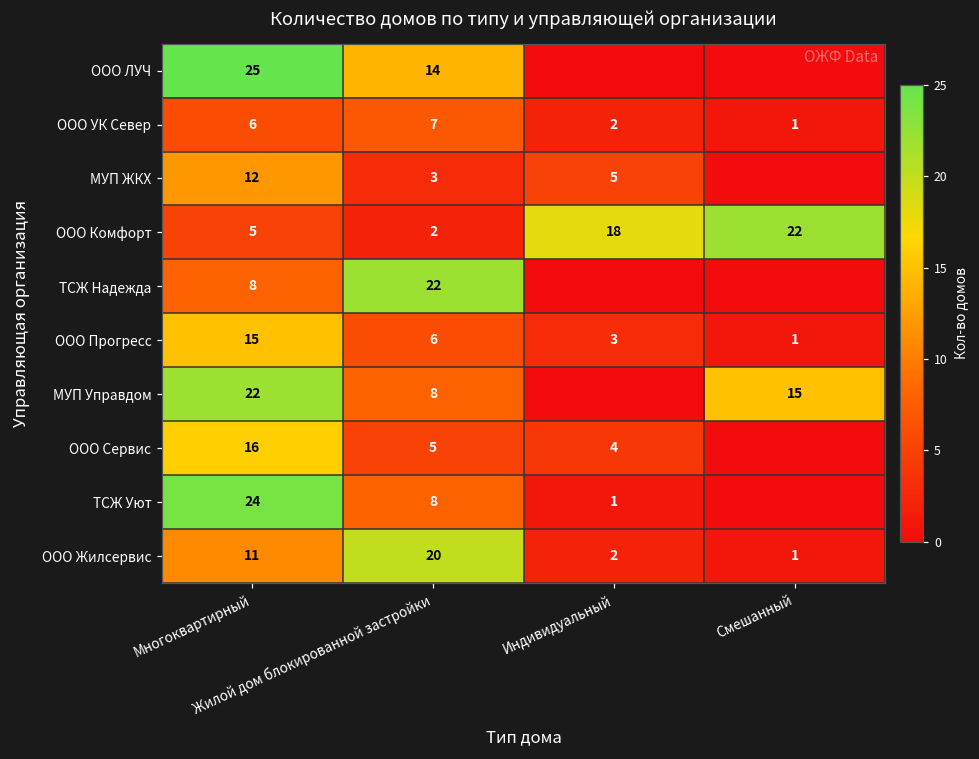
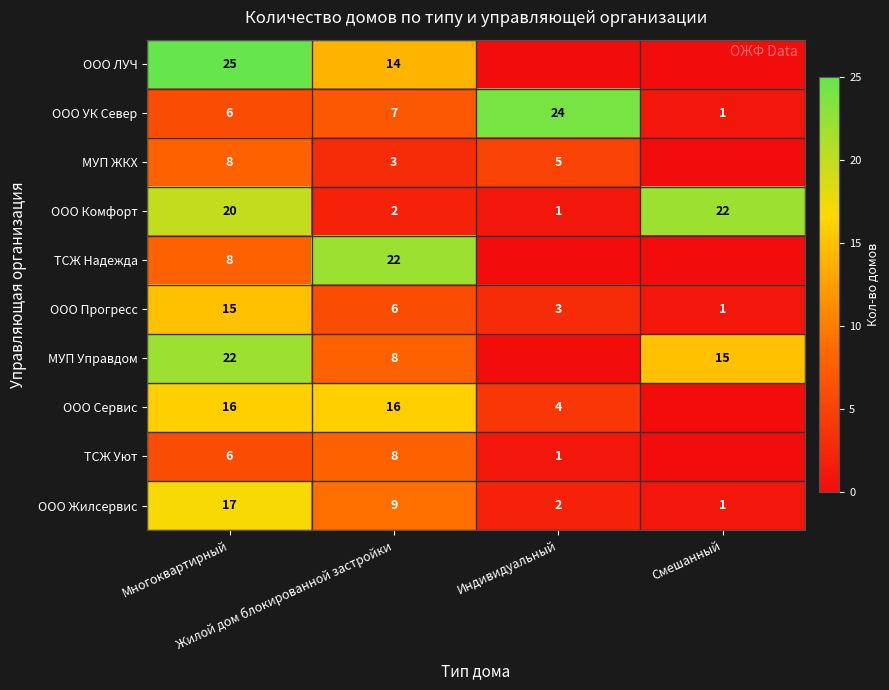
  {
    "ООО ЛУЧ": {
      "Многоквартирный": 25,
      "Жилой дом блокированной застройки": 14
    },
    "ООО УК Север": {
      "Многоквартирный": 6,
      "Жилой дом блокированной застройки": 7,
-     "Индивидуальный": 2,
+     "Индивидуальный": 24,
      "Смешанный": 1
    },
    "МУП ЖКХ": {
-     "Многоквартирный": 12,
+     "Многоквартирный": 8,
      "Жилой дом блокированной застройки": 3,
      "Индивидуальный": 5
    },
    "ООО Комфорт": {
-     "Многоквартирный": 5,
+     "Многоквартирный": 20,
      "Жилой дом блокированной застройки": 2,
-     "Индивидуальный": 18,
+     "Индивидуальный": 1,
      "Смешанный": 22
    },
    "ТСЖ Надежда": {
      "Многоквартирный": 8,
      "Жилой дом блокированной застройки": 22
    },
    "ООО Прогресс": {
      "Многоквартирный": 15,
      "Жилой дом блокированной застройки": 6,
      "Индивидуальный": 3,
      "Смешанный": 1
    },
    "МУП Управдом": {
      "Многоквартирный": 22,
      "Жилой дом блокированной застройки": 8,
      "Смешанный": 15
    },
    "ООО Сервис": {
      "Многоквартирный": 16,
-     "Жилой дом блокированной застройки": 5,
+     "Жилой дом блокированной застройки": 16,
      "Индивидуальный": 4
    },
    "ТСЖ Уют": {
-     "Многоквартирный": 24,
+     "Многоквартирный": 6,
      "Жилой дом блокированной застройки": 8,
      "Индивидуальный": 1
    },
    "ООО Жилсервис": {
-     "Многоквартирный": 11,
-     "Жилой дом блокированной застройки": 20,
+     "Многоквартирный": 17,
+     "Жилой дом блокированной застройки": 9,
      "Индивидуальный": 2,
      "Смешанный": 1
    }
  }
